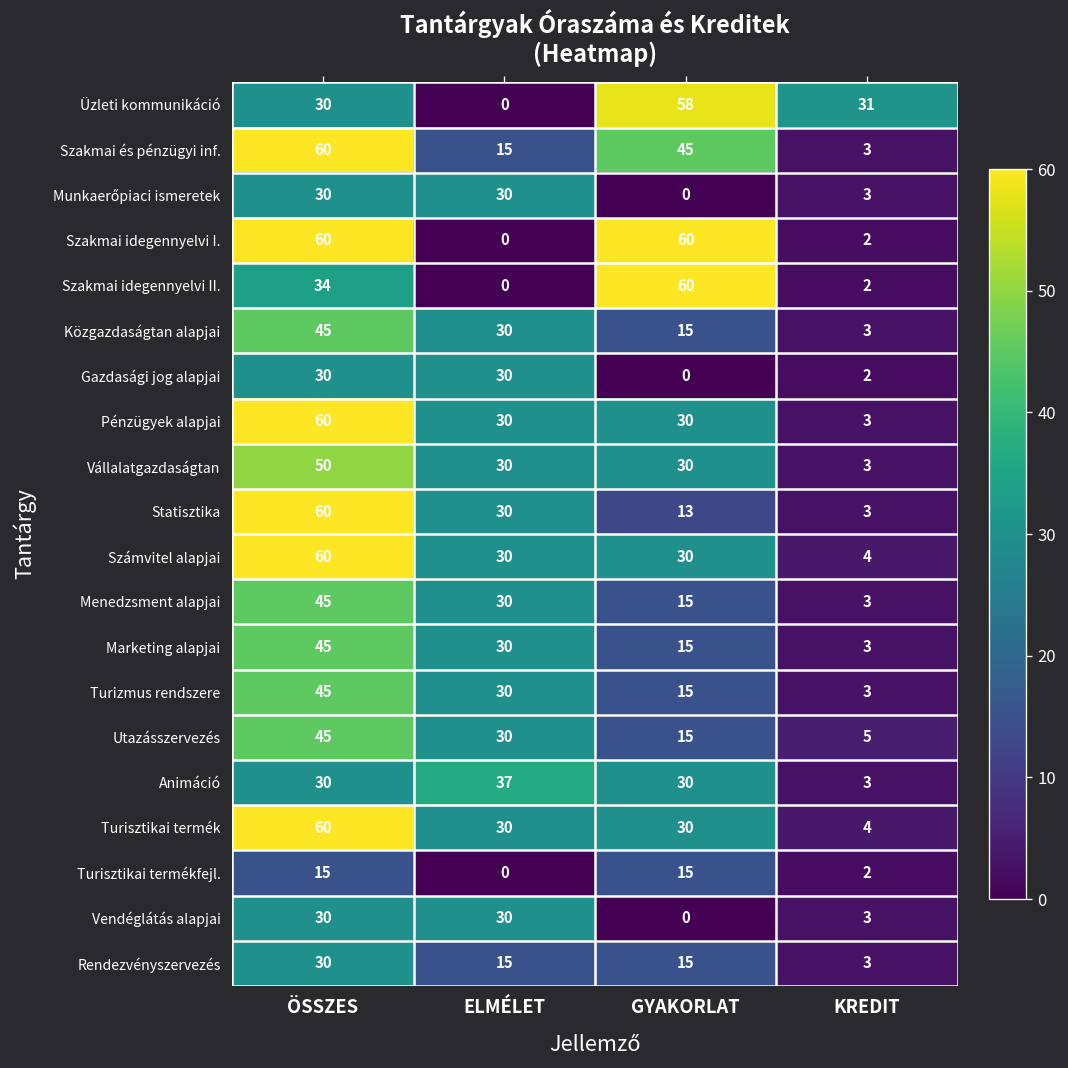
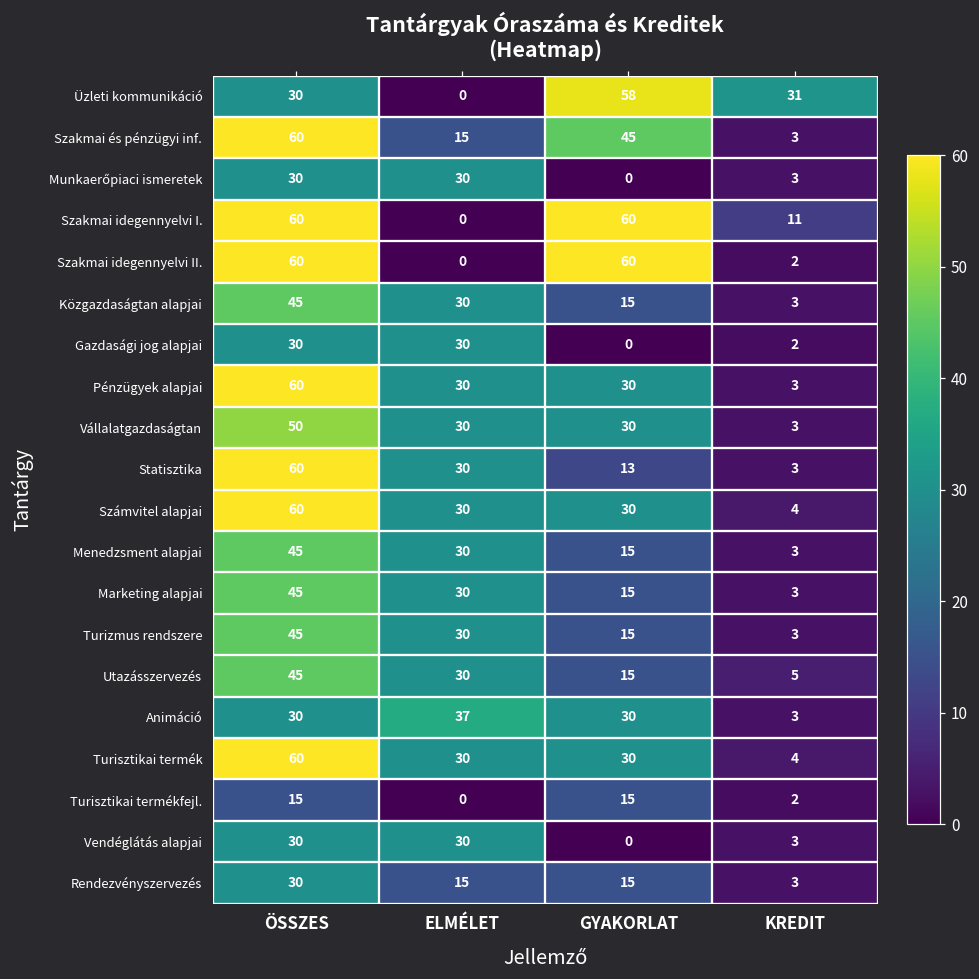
  {
    "Üzleti kommunikáció": {
      "ÖSSZES": 30,
      "ELMÉLET": 0,
      "GYAKORLAT": 58,
      "KREDIT": 31
    },
    "Szakmai és pénzügyi inf.": {
      "ÖSSZES": 60,
      "ELMÉLET": 15,
      "GYAKORLAT": 45,
      "KREDIT": 3
    },
    "Munkaerőpiaci ismeretek": {
      "ÖSSZES": 30,
      "ELMÉLET": 30,
      "GYAKORLAT": 0,
      "KREDIT": 3
    },
    "Szakmai idegennyelvi I.": {
      "ÖSSZES": 60,
      "ELMÉLET": 0,
      "GYAKORLAT": 60,
-     "KREDIT": 2
+     "KREDIT": 11
    },
    "Szakmai idegennyelvi II.": {
-     "ÖSSZES": 34,
+     "ÖSSZES": 60,
      "ELMÉLET": 0,
      "GYAKORLAT": 60,
      "KREDIT": 2
    },
    "Közgazdaságtan alapjai": {
      "ÖSSZES": 45,
      "ELMÉLET": 30,
      "GYAKORLAT": 15,
      "KREDIT": 3
    },
    "Gazdasági jog alapjai": {
      "ÖSSZES": 30,
      "ELMÉLET": 30,
      "GYAKORLAT": 0,
      "KREDIT": 2
    },
    "Pénzügyek alapjai": {
      "ÖSSZES": 60,
      "ELMÉLET": 30,
      "GYAKORLAT": 30,
      "KREDIT": 3
    },
    "Vállalatgazdaságtan": {
      "ÖSSZES": 50,
      "ELMÉLET": 30,
      "GYAKORLAT": 30,
      "KREDIT": 3
    },
    "Statisztika": {
      "ÖSSZES": 60,
      "ELMÉLET": 30,
      "GYAKORLAT": 13,
      "KREDIT": 3
    },
    "Számvitel alapjai": {
      "ÖSSZES": 60,
      "ELMÉLET": 30,
      "GYAKORLAT": 30,
      "KREDIT": 4
    },
    "Menedzsment alapjai": {
      "ÖSSZES": 45,
      "ELMÉLET": 30,
      "GYAKORLAT": 15,
      "KREDIT": 3
    },
    "Marketing alapjai": {
      "ÖSSZES": 45,
      "ELMÉLET": 30,
      "GYAKORLAT": 15,
      "KREDIT": 3
    },
    "Turizmus rendszere": {
      "ÖSSZES": 45,
      "ELMÉLET": 30,
      "GYAKORLAT": 15,
      "KREDIT": 3
    },
    "Utazásszervezés": {
      "ÖSSZES": 45,
      "ELMÉLET": 30,
      "GYAKORLAT": 15,
      "KREDIT": 5
    },
    "Animáció": {
      "ÖSSZES": 30,
      "ELMÉLET": 37,
      "GYAKORLAT": 30,
      "KREDIT": 3
    },
    "Turisztikai termék": {
      "ÖSSZES": 60,
      "ELMÉLET": 30,
      "GYAKORLAT": 30,
      "KREDIT": 4
    },
    "Turisztikai termékfejl.": {
      "ÖSSZES": 15,
      "ELMÉLET": 0,
      "GYAKORLAT": 15,
      "KREDIT": 2
    },
    "Vendéglátás alapjai": {
      "ÖSSZES": 30,
      "ELMÉLET": 30,
      "GYAKORLAT": 0,
      "KREDIT": 3
    },
    "Rendezvényszervezés": {
      "ÖSSZES": 30,
      "ELMÉLET": 15,
      "GYAKORLAT": 15,
      "KREDIT": 3
    }
  }
